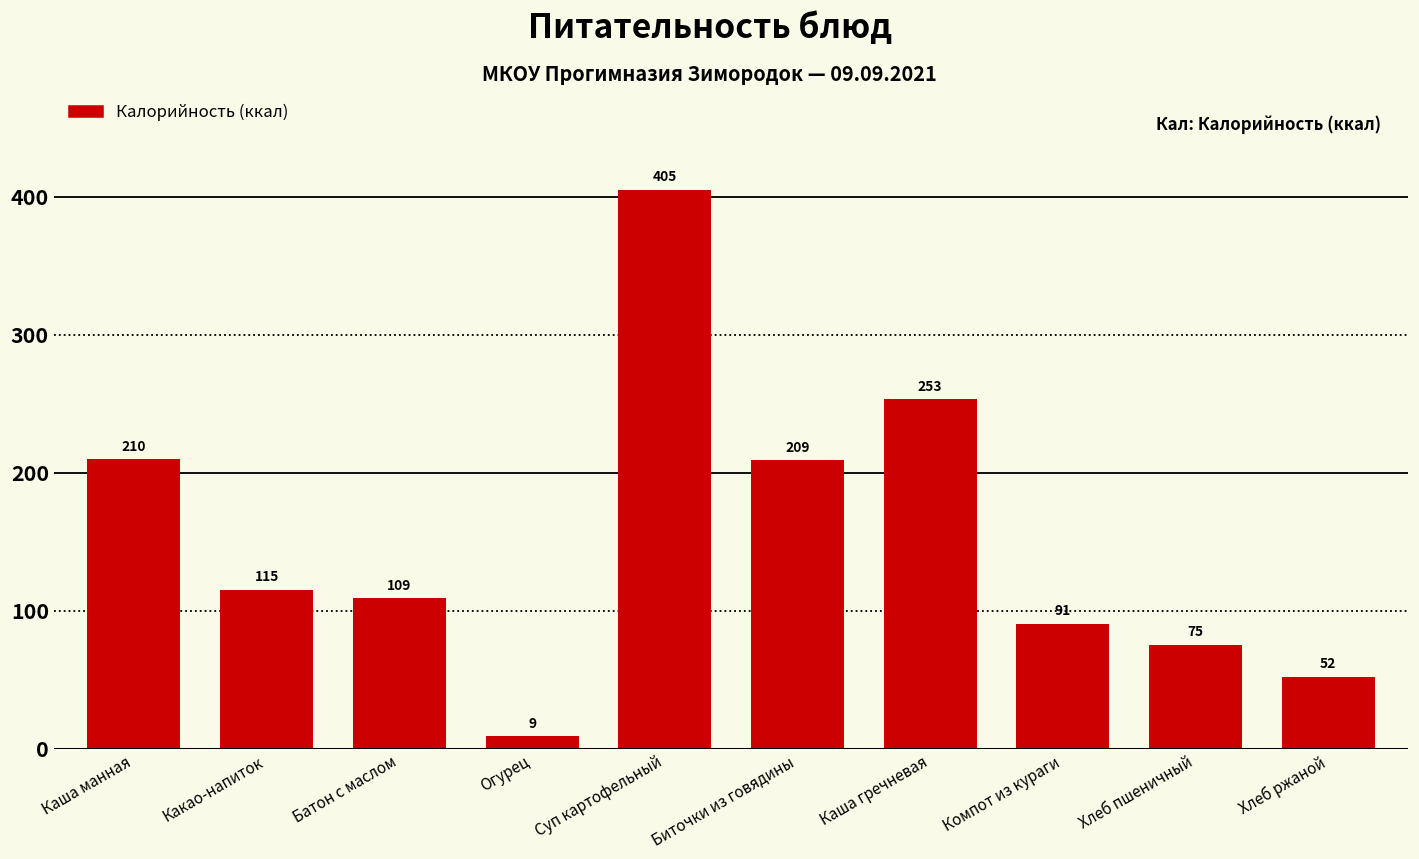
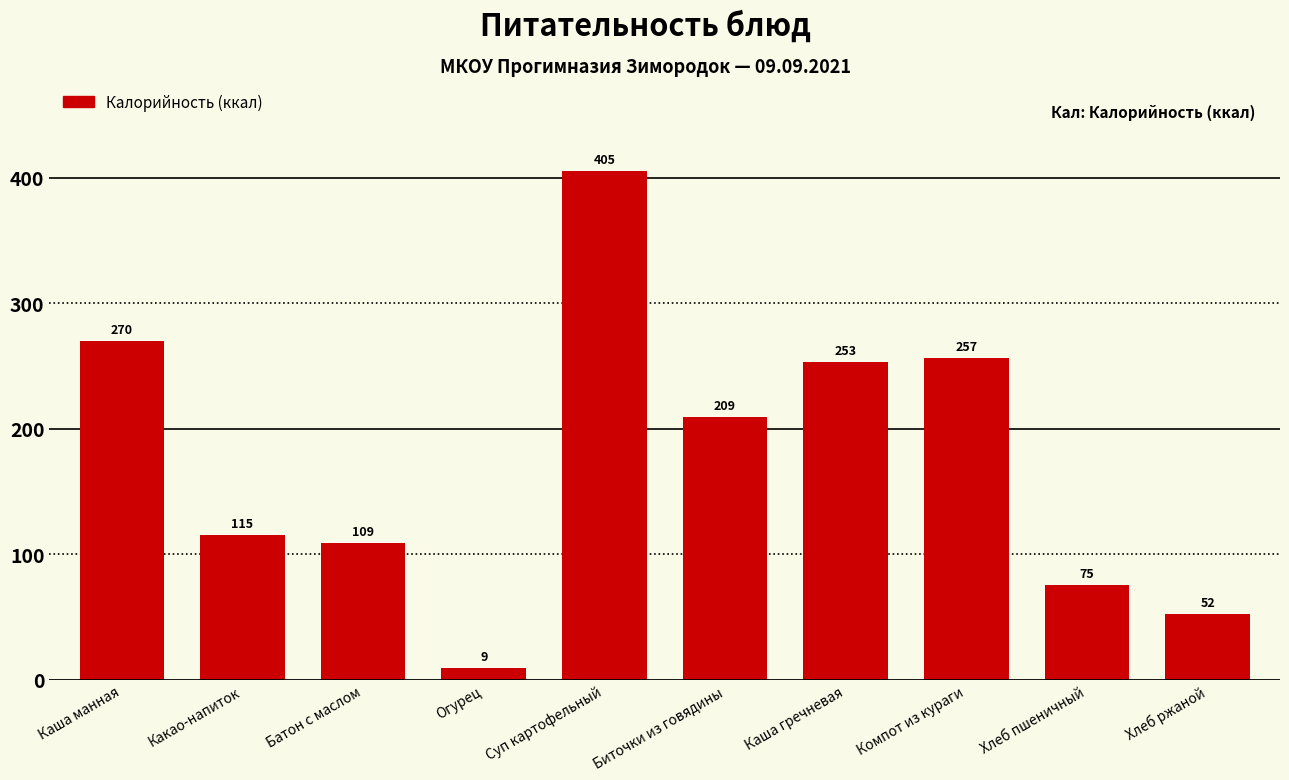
  {
-   "Каша манная": 210,
+   "Каша манная": 270,
    "Какао-напиток": 115,
    "Батон с маслом": 109,
    "Огурец": 9,
    "Суп картофельный": 405,
    "Биточки из говядины": 209,
    "Каша гречневая": 253,
-   "Компот из кураги": 91,
+   "Компот из кураги": 257,
    "Хлеб пшеничный": 75,
    "Хлеб ржаной": 52
  }
